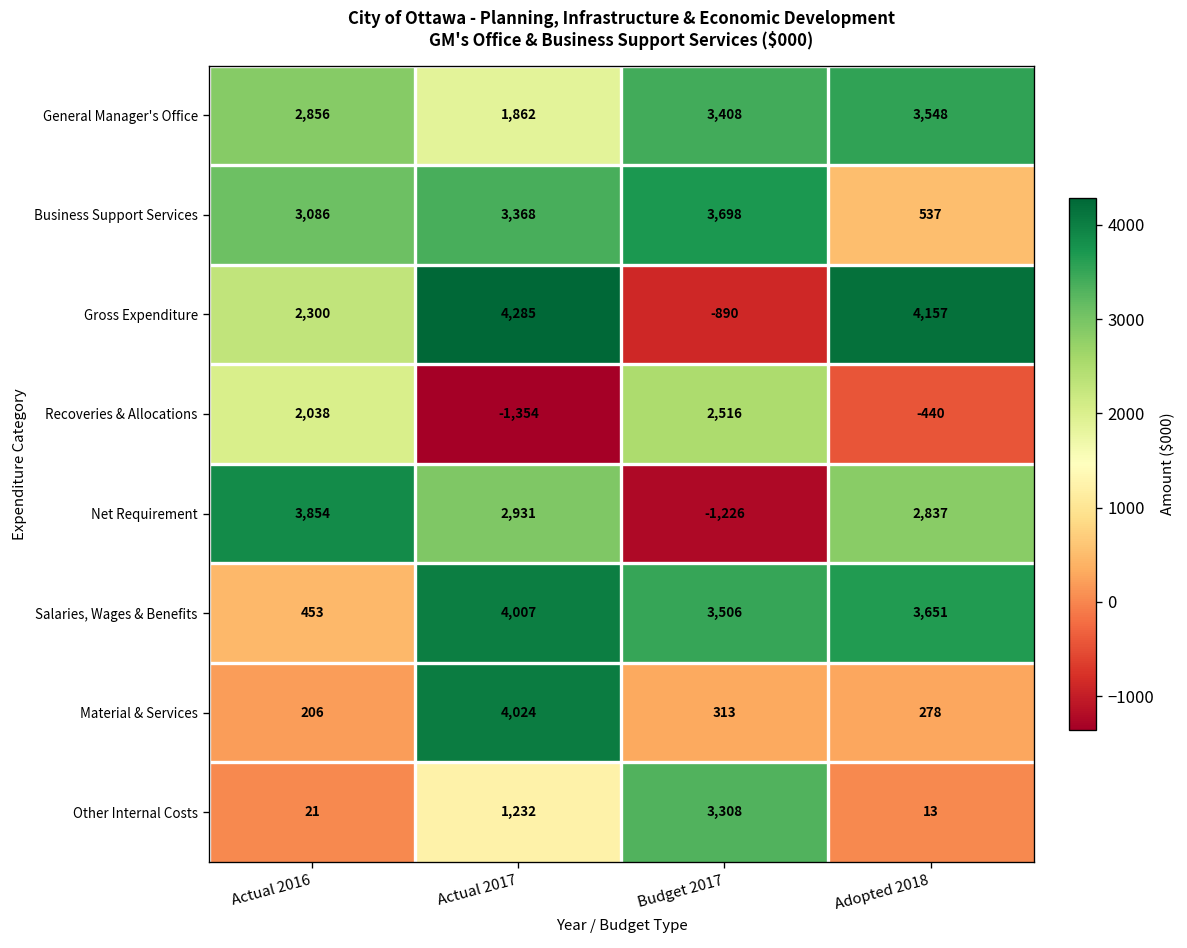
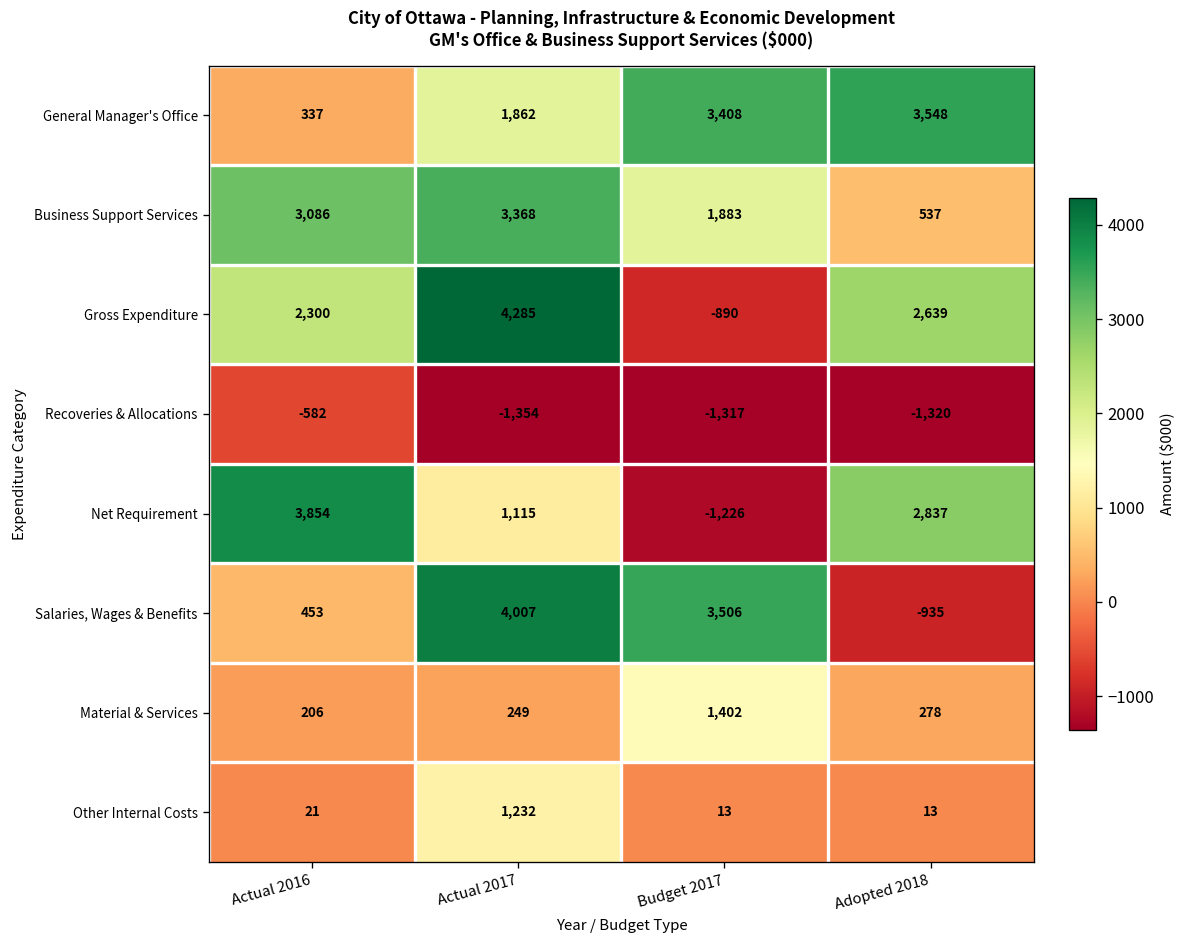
  {
    "General Manager's Office": {
-     "Actual 2016": "2,856",
+     "Actual 2016": "337",
      "Actual 2017": "1,862",
      "Budget 2017": "3,408",
      "Adopted 2018": "3,548"
    },
    "Business Support Services": {
      "Actual 2016": "3,086",
      "Actual 2017": "3,368",
-     "Budget 2017": "3,698",
+     "Budget 2017": "1,883",
      "Adopted 2018": "537"
    },
    "Gross Expenditure": {
      "Actual 2016": "2,300",
      "Actual 2017": "4,285",
      "Budget 2017": "-890",
-     "Adopted 2018": "4,157"
+     "Adopted 2018": "2,639"
    },
    "Recoveries & Allocations": {
-     "Actual 2016": "2,038",
+     "Actual 2016": "-582",
      "Actual 2017": "-1,354",
-     "Budget 2017": "2,516",
-     "Adopted 2018": "-440"
+     "Budget 2017": "-1,317",
+     "Adopted 2018": "-1,320"
    },
    "Net Requirement": {
      "Actual 2016": "3,854",
-     "Actual 2017": "2,931",
+     "Actual 2017": "1,115",
      "Budget 2017": "-1,226",
      "Adopted 2018": "2,837"
    },
    "Salaries, Wages & Benefits": {
      "Actual 2016": "453",
      "Actual 2017": "4,007",
      "Budget 2017": "3,506",
-     "Adopted 2018": "3,651"
+     "Adopted 2018": "-935"
    },
    "Material & Services": {
      "Actual 2016": "206",
-     "Actual 2017": "4,024",
-     "Budget 2017": "313",
+     "Actual 2017": "249",
+     "Budget 2017": "1,402",
      "Adopted 2018": "278"
    },
    "Other Internal Costs": {
      "Actual 2016": "21",
      "Actual 2017": "1,232",
-     "Budget 2017": "3,308",
+     "Budget 2017": "13",
      "Adopted 2018": "13"
    }
  }
